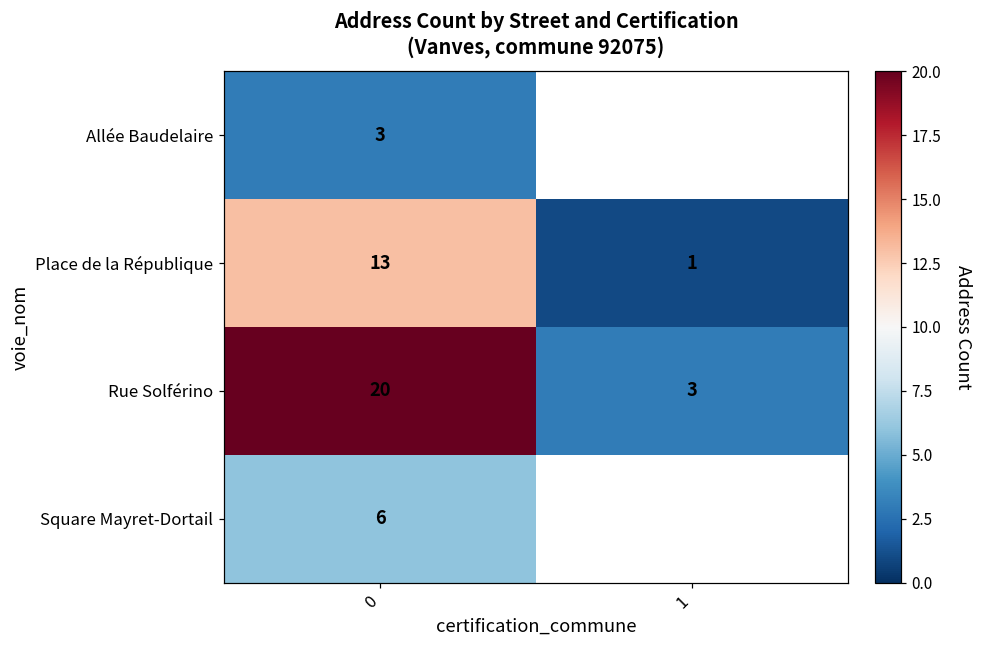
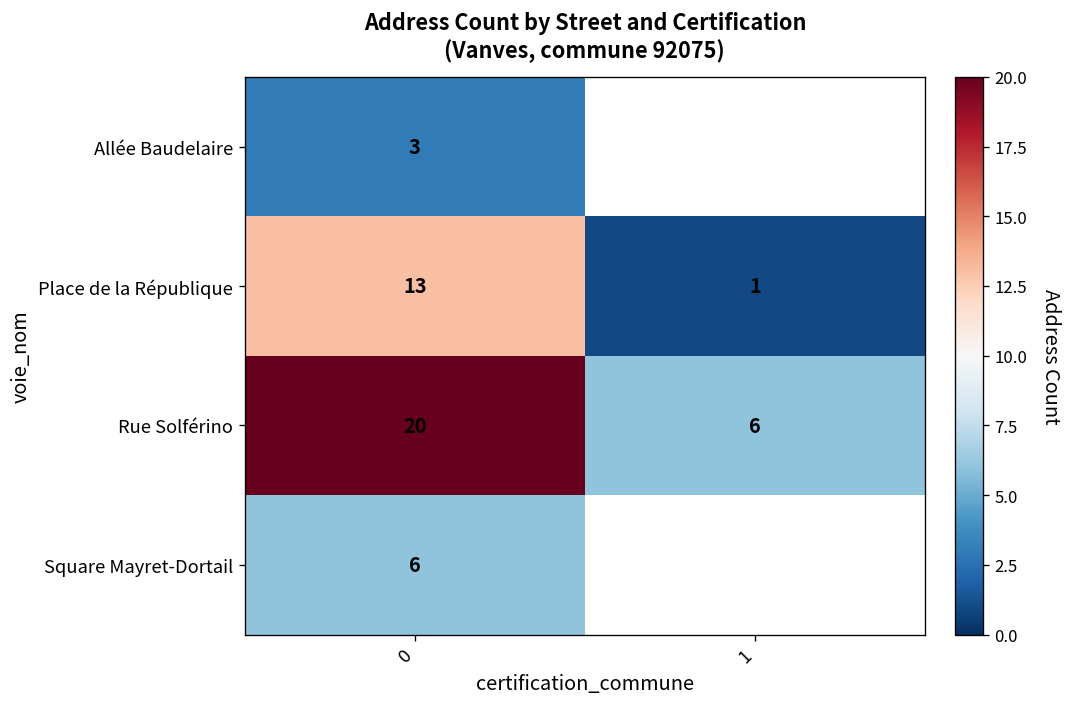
  {
    "Allée Baudelaire": {
      "0": 3
    },
    "Place de la République": {
      "0": 13,
      "1": 1
    },
    "Rue Solférino": {
      "0": 20,
-     "1": 3
+     "1": 6
    },
    "Square Mayret-Dortail": {
      "0": 6
    }
  }
